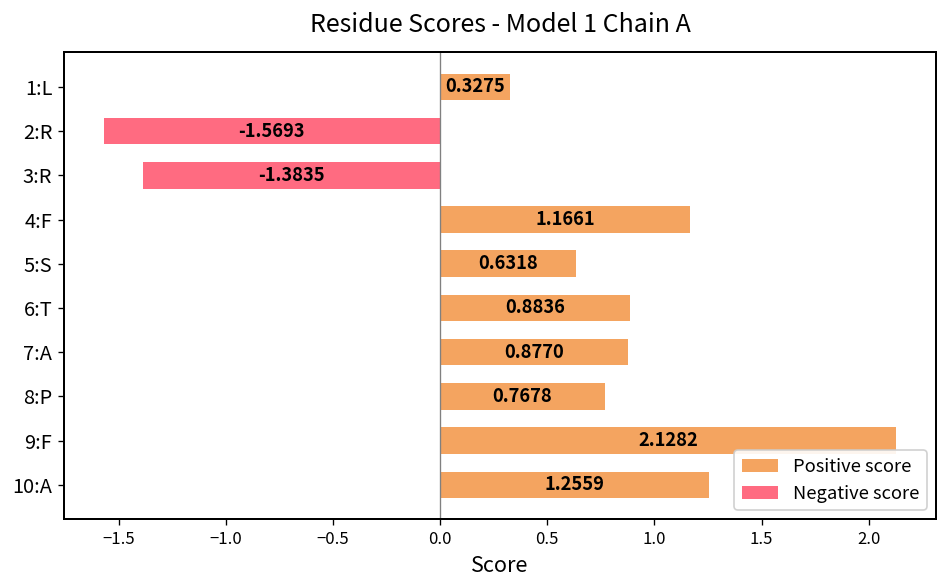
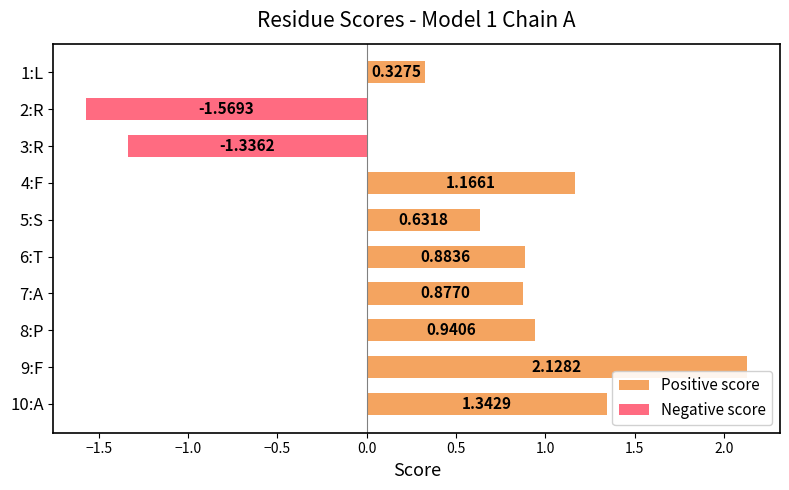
  {
    "Positive score": {
      "1:L": 0.3275,
      "4:F": 1.1661,
      "5:S": 0.6318,
      "6:T": 0.8836,
      "7:A": 0.8770,
-     "8:P": 0.7678,
+     "8:P": 0.9406,
      "9:F": 2.1282,
-     "10:A": 1.2559
+     "10:A": 1.3429
    },
    "Negative score": {
      "2:R": -1.5693,
-     "3:R": -1.3835
+     "3:R": -1.3362
    }
  }
